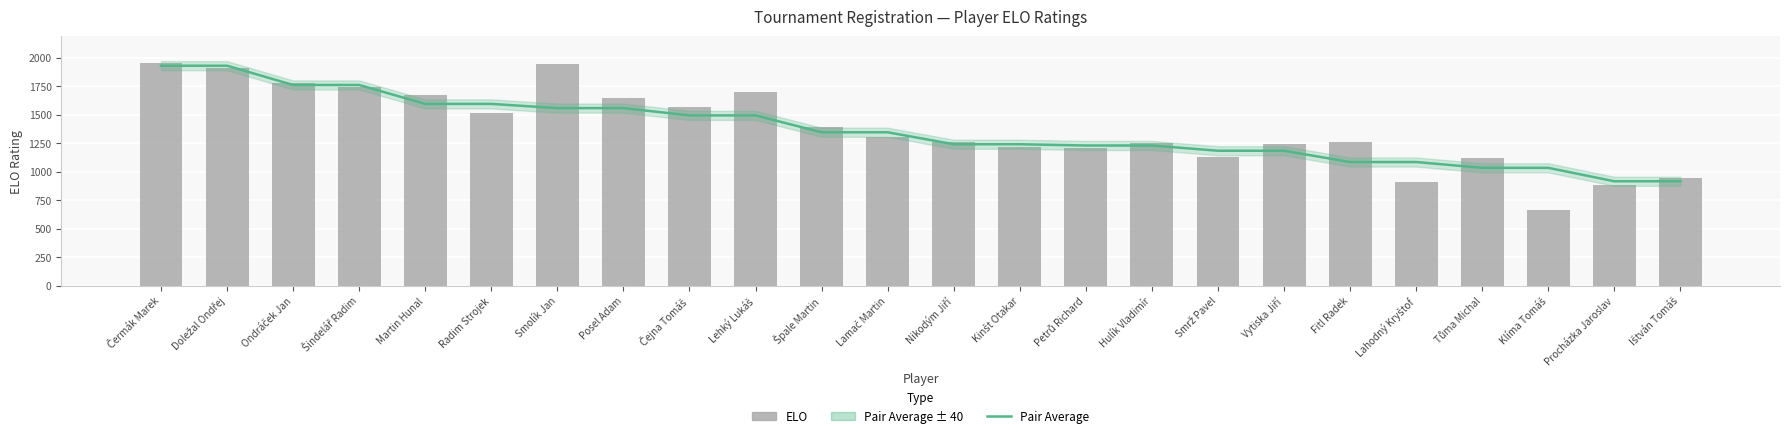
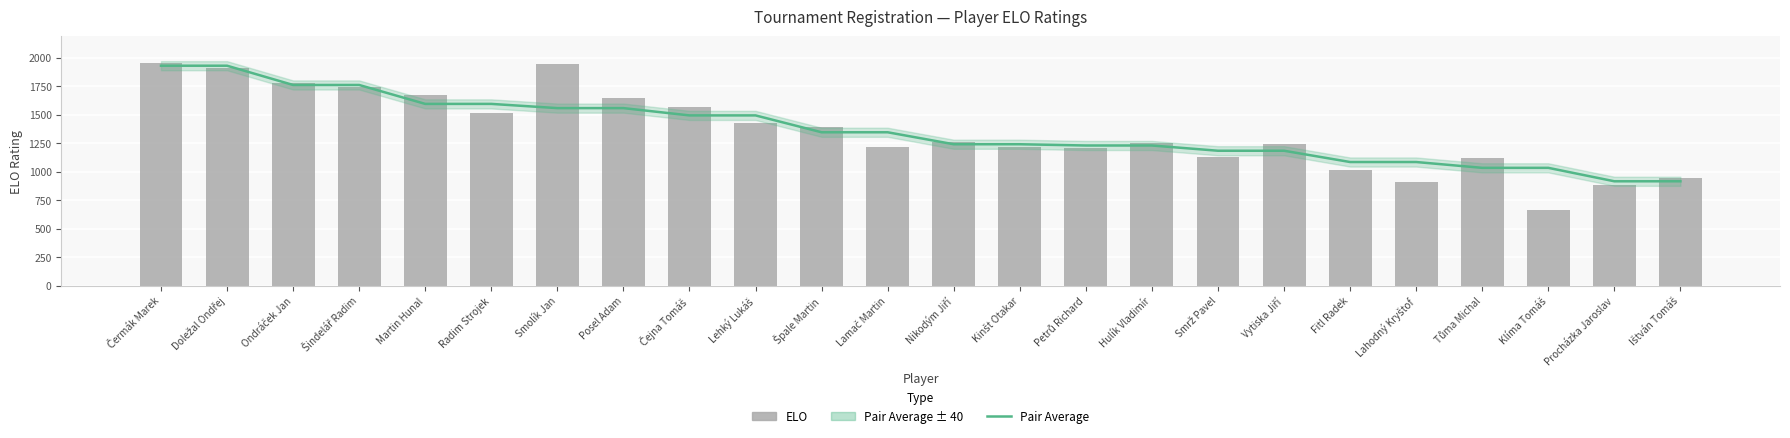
  {
    "ELO": {
      "Čermák Marek": 1960,
      "Doležal Ondřej": 1910,
      "Ondráček Jan": 1780,
      "Šindelář Radim": 1740,
      "Martin Hunal": 1680,
      "Radim Strojek": 1520,
      "Smolík Jan": 1950,
      "Posel Adam": 1650,
      "Čejna Tomáš": 1570,
-     "Lehký Lukáš": 1700,
+     "Lehký Lukáš": 1430,
      "Špale Martin": 1390,
-     "Lamač Martin": 1310,
+     "Lamač Martin": 1220,
      "Nikodým Jiří": 1270,
      "Kinšt Otakar": 1220,
      "Petrů Richard": 1210,
      "Hulík Vladimír": 1250,
      "Smrž Pavel": 1130,
      "Vytiska Jiří": 1250,
-     "Fitl Radek": 1260,
+     "Fitl Radek": 1020,
      "Lahodný Kryštof": 910,
      "Tůma Michal": 1120,
      "Klíma Tomáš": 670,
      "Procházka Jaroslav": 890,
      "Ištván Tomáš": 950
    }
  }
